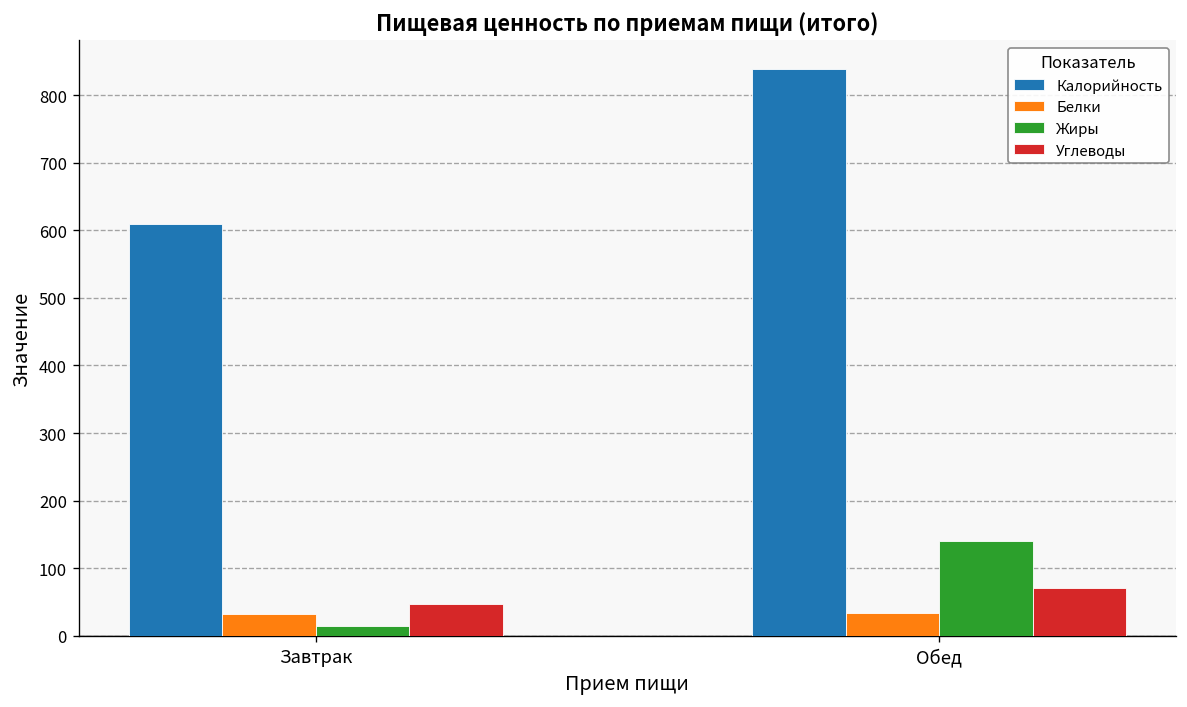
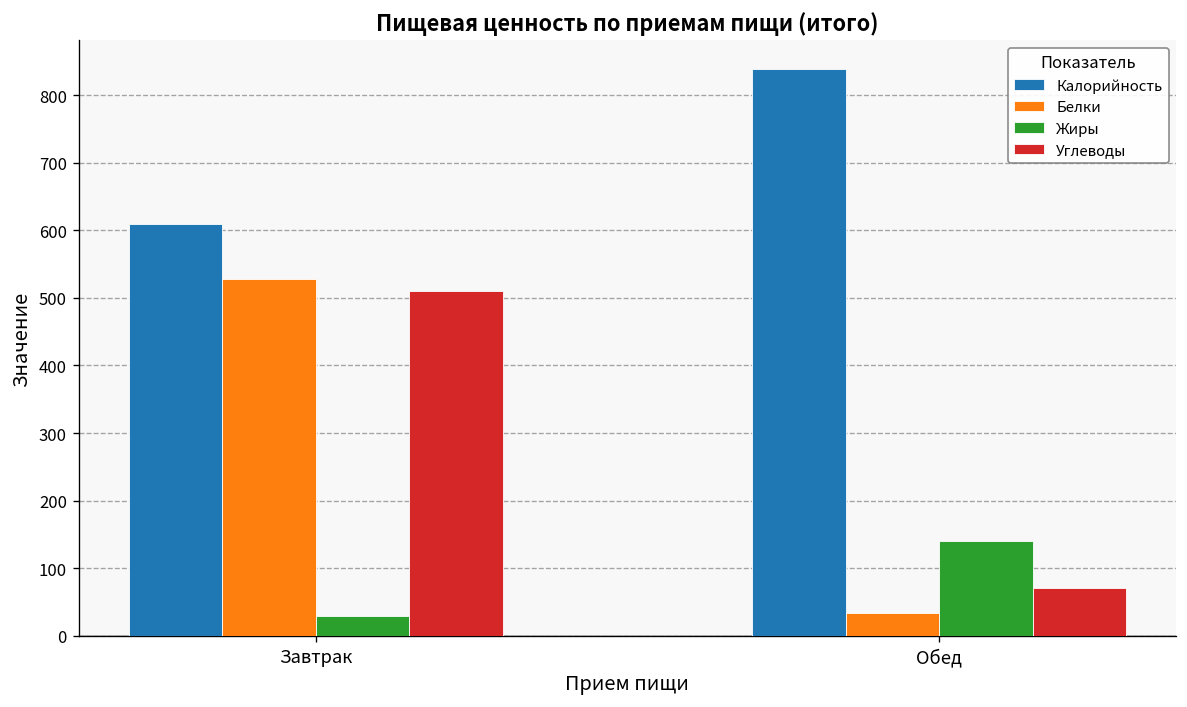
  {
    "Калорийность": {
      "Завтрак": 610,
      "Обед": 840
    },
    "Белки": {
-     "Завтрак": 30,
+     "Завтрак": 530,
      "Обед": 30
    },
    "Жиры": {
-     "Завтрак": 10,
+     "Завтрак": 30,
      "Обед": 140
    },
    "Углеводы": {
-     "Завтрак": 50,
+     "Завтрак": 510,
      "Обед": 70
    }
  }
